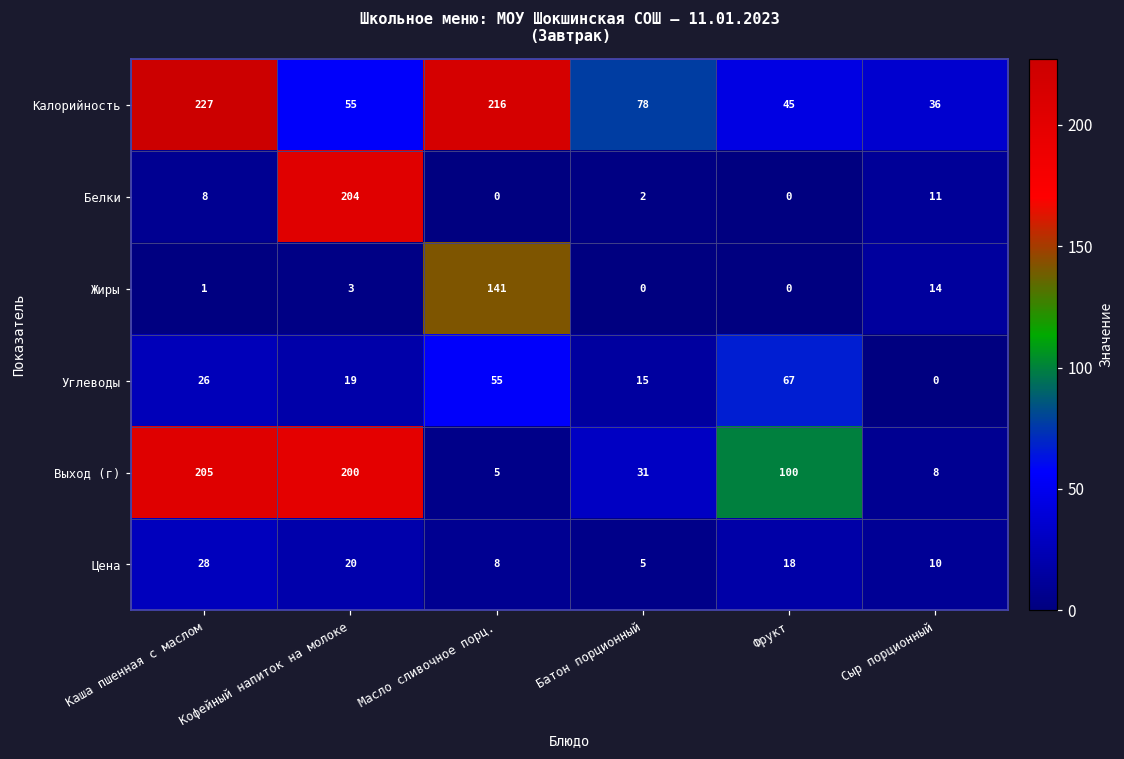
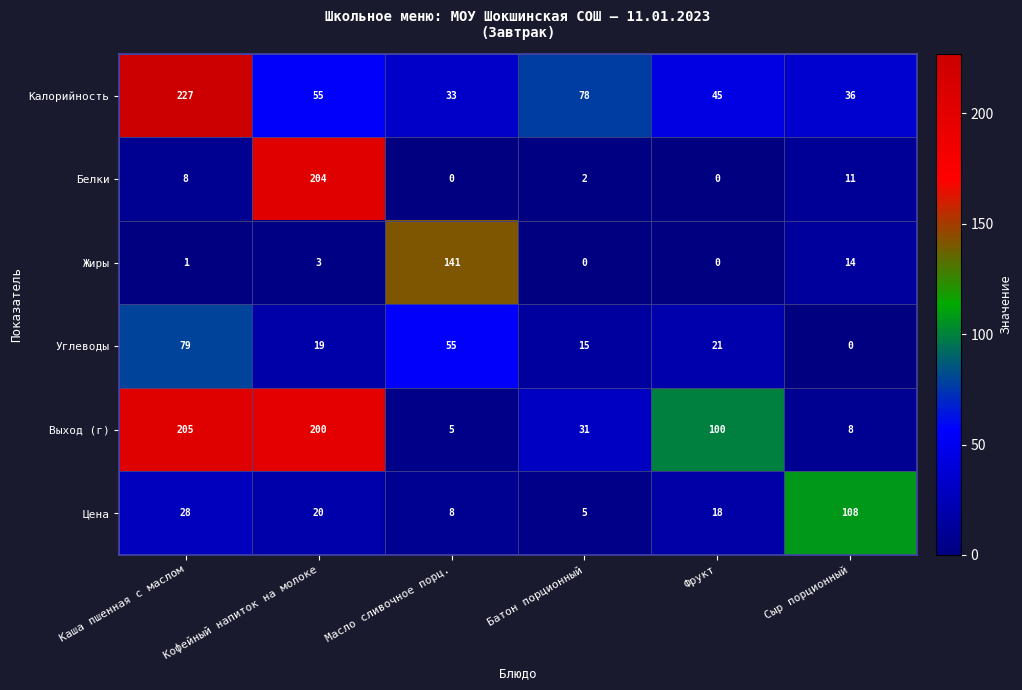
  {
    "Калорийность": {
      "Каша пшенная с маслом": 227,
      "Кофейный напиток на молоке": 55,
-     "Масло сливочное порц.": 216,
+     "Масло сливочное порц.": 33,
      "Батон порционный": 78,
      "Фрукт": 45,
      "Сыр порционный": 36
    },
    "Белки": {
      "Каша пшенная с маслом": 8,
      "Кофейный напиток на молоке": 204,
      "Масло сливочное порц.": 0,
      "Батон порционный": 2,
      "Фрукт": 0,
      "Сыр порционный": 11
    },
    "Жиры": {
      "Каша пшенная с маслом": 1,
      "Кофейный напиток на молоке": 3,
      "Масло сливочное порц.": 141,
      "Батон порционный": 0,
      "Фрукт": 0,
      "Сыр порционный": 14
    },
    "Углеводы": {
-     "Каша пшенная с маслом": 26,
+     "Каша пшенная с маслом": 79,
      "Кофейный напиток на молоке": 19,
      "Масло сливочное порц.": 55,
      "Батон порционный": 15,
-     "Фрукт": 67,
+     "Фрукт": 21,
      "Сыр порционный": 0
    },
    "Выход (г)": {
      "Каша пшенная с маслом": 205,
      "Кофейный напиток на молоке": 200,
      "Масло сливочное порц.": 5,
      "Батон порционный": 31,
      "Фрукт": 100,
      "Сыр порционный": 8
    },
    "Цена": {
      "Каша пшенная с маслом": 28,
      "Кофейный напиток на молоке": 20,
      "Масло сливочное порц.": 8,
      "Батон порционный": 5,
      "Фрукт": 18,
-     "Сыр порционный": 10
+     "Сыр порционный": 108
    }
  }
